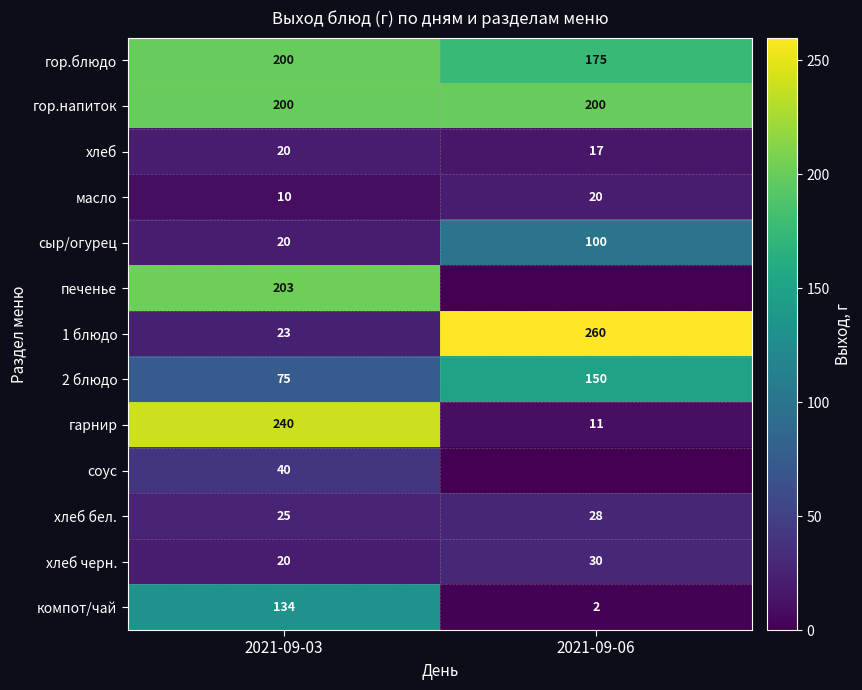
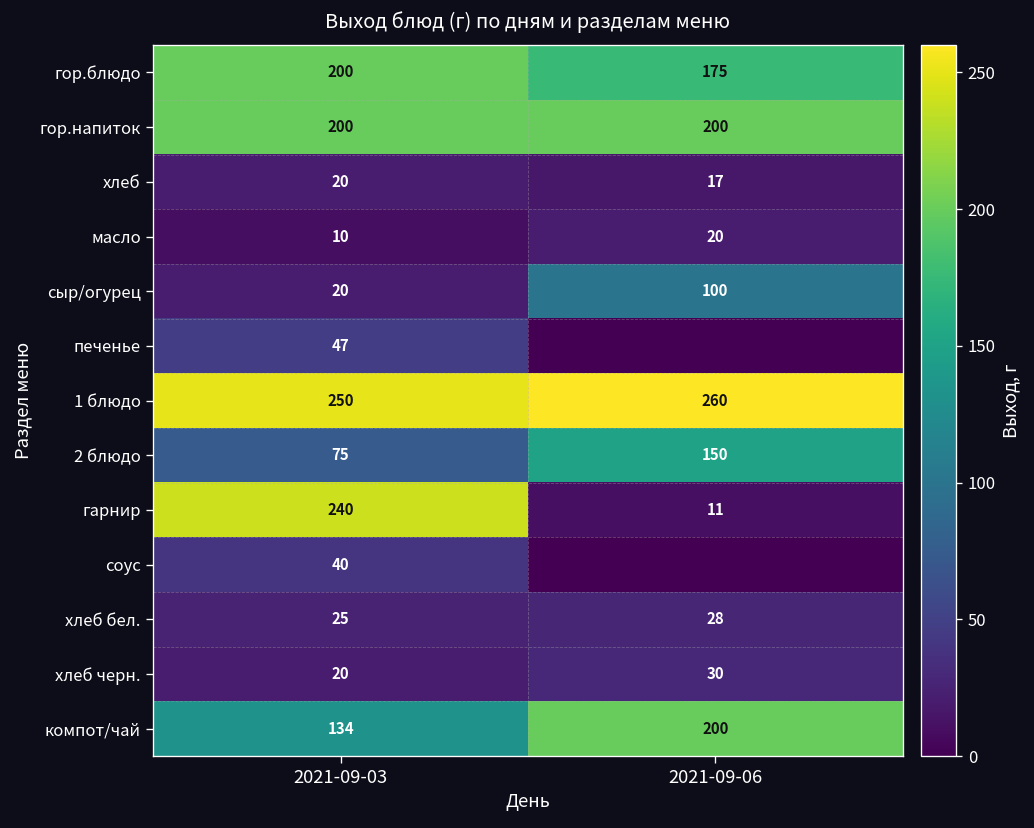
  {
    "гор.блюдо": {
      "2021-09-03": 200,
      "2021-09-06": 175
    },
    "гор.напиток": {
      "2021-09-03": 200,
      "2021-09-06": 200
    },
    "хлеб": {
      "2021-09-03": 20,
      "2021-09-06": 17
    },
    "масло": {
      "2021-09-03": 10,
      "2021-09-06": 20
    },
    "сыр/огурец": {
      "2021-09-03": 20,
      "2021-09-06": 100
    },
    "печенье": {
-     "2021-09-03": 203
+     "2021-09-03": 47
    },
    "1 блюдо": {
-     "2021-09-03": 23,
+     "2021-09-03": 250,
      "2021-09-06": 260
    },
    "2 блюдо": {
      "2021-09-03": 75,
      "2021-09-06": 150
    },
    "гарнир": {
      "2021-09-03": 240,
      "2021-09-06": 11
    },
    "соус": {
      "2021-09-03": 40
    },
    "хлеб бел.": {
      "2021-09-03": 25,
      "2021-09-06": 28
    },
    "хлеб черн.": {
      "2021-09-03": 20,
      "2021-09-06": 30
    },
    "компот/чай": {
      "2021-09-03": 134,
-     "2021-09-06": 2
+     "2021-09-06": 200
    }
  }
